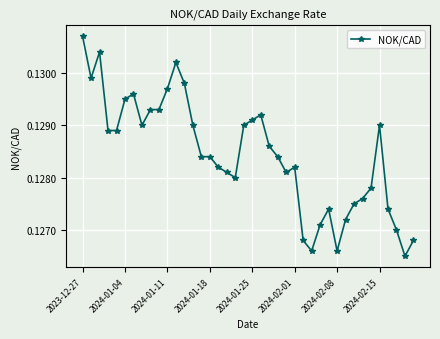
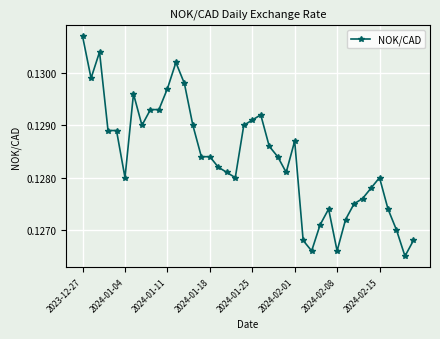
  {
    "2023-12-27": 0.1307,
-   "2024-01-04": 0.1295,
+   "2024-01-04": 0.1280,
    "2024-01-11": 0.1297,
    "2024-01-18": 0.1284,
    "2024-01-25": 0.1291,
-   "2024-02-01": 0.1282,
+   "2024-02-01": 0.1287,
    "2024-02-08": 0.1266,
-   "2024-02-15": 0.129
+   "2024-02-15": 0.128
  }
